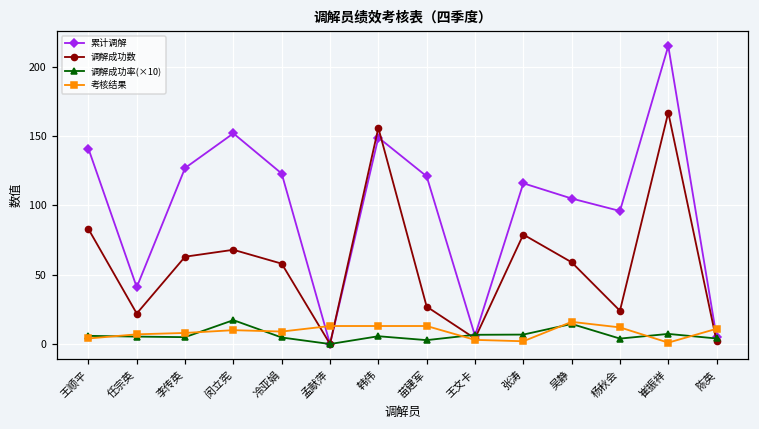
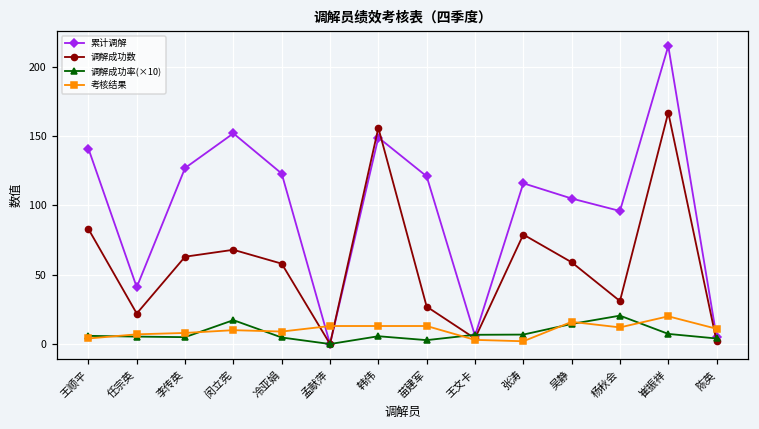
  {
    "累计调解": {
      "王顺平": 141,
      "任宗英": 41,
      "李传英": 127,
      "闵立宪": 152,
      "冷亚娟": 123,
      "韩伟": 149,
      "苗建军": 121,
      "张涛": 116,
      "吴静": 105,
      "杨秋会": 96,
      "崔振祥": 215
    },
    "调解成功数": {
      "王顺平": 83,
      "任宗英": 22,
      "李传英": 63,
      "闵立宪": 68,
      "冷亚娟": 58,
      "韩伟": 156,
      "苗建军": 27,
      "张涛": 79,
      "吴静": 59,
-     "杨秋会": 24,
+     "杨秋会": 31,
      "崔振祥": 167
    },
    "调解成功率(×10)": {
      "李传英": 5,
      "闵立宪": 17,
      "冷亚娟": 5,
      "韩伟": 6,
      "苗建军": 3,
      "张涛": 7,
-     "杨秋会": 4,
+     "杨秋会": 20,
      "崔振祥": 7
    },
    "考核结果": {
      "李传英": 8,
      "闵立宪": 10,
      "冷亚娟": 9,
      "孟献萍": 13,
      "韩伟": 13,
      "苗建军": 13,
      "张涛": 2,
      "杨秋会": 12,
-     "崔振祥": 1,
+     "崔振祥": 20,
      "陈英": 11
    }
  }
